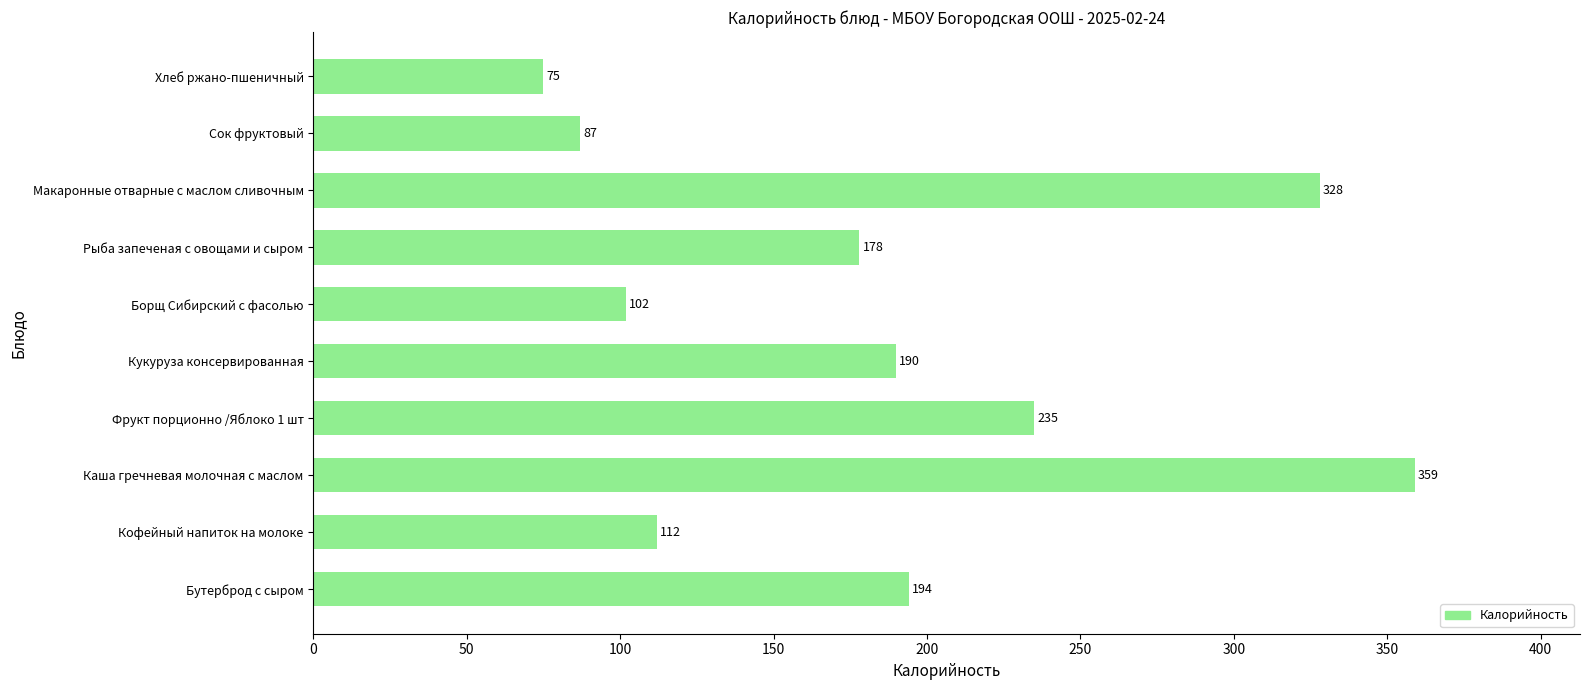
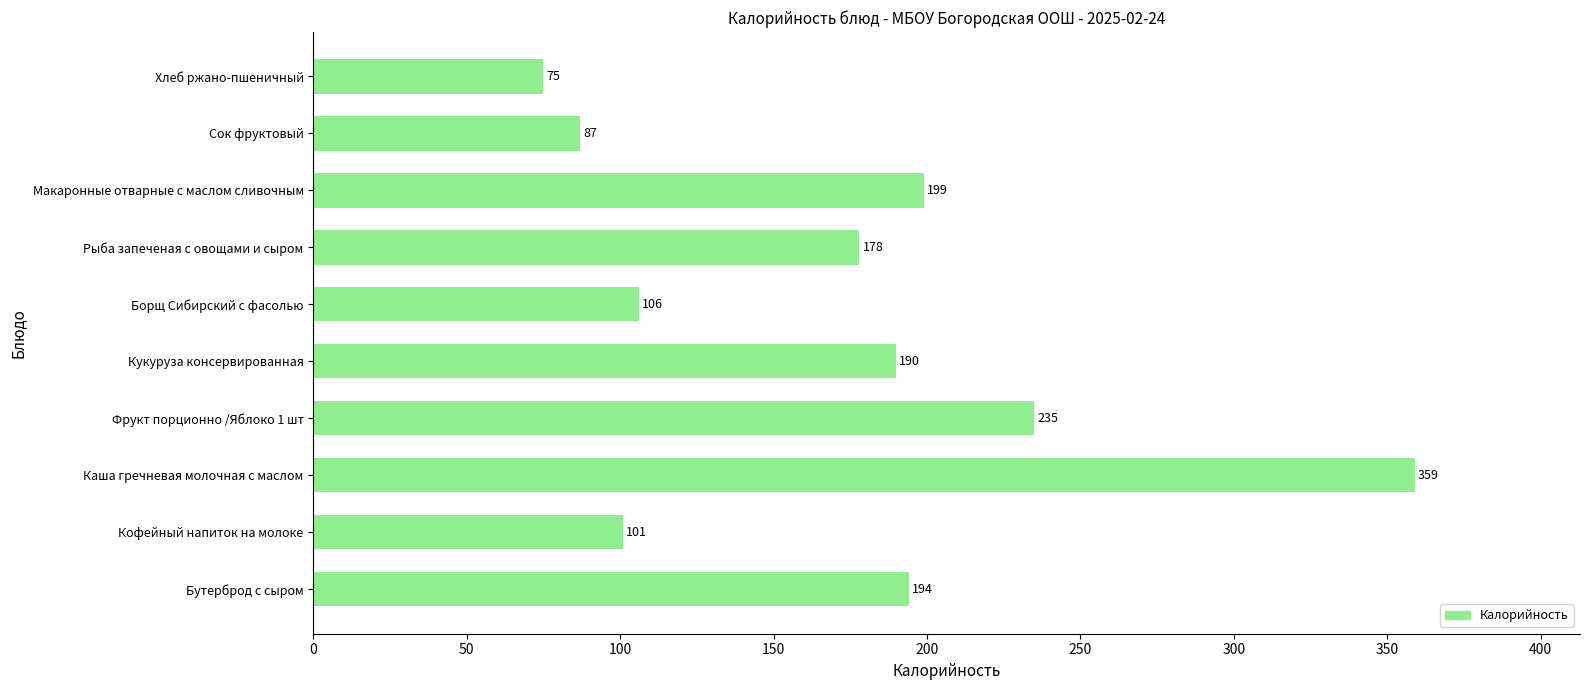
  {
    "Хлеб ржано-пшеничный": 75,
    "Сок фруктовый": 87,
-   "Макаронные отварные с маслом сливочным": 328,
+   "Макаронные отварные с маслом сливочным": 199,
    "Рыба запеченая с овощами и сыром": 178,
-   "Борщ Сибирский с фасолью": 102,
+   "Борщ Сибирский с фасолью": 106,
    "Кукуруза консервированная": 190,
    "Фрукт порционно /Яблоко 1 шт": 235,
    "Каша гречневая молочная с маслом": 359,
-   "Кофейный напиток на молоке": 112,
+   "Кофейный напиток на молоке": 101,
    "Бутерброд с сыром": 194
  }
